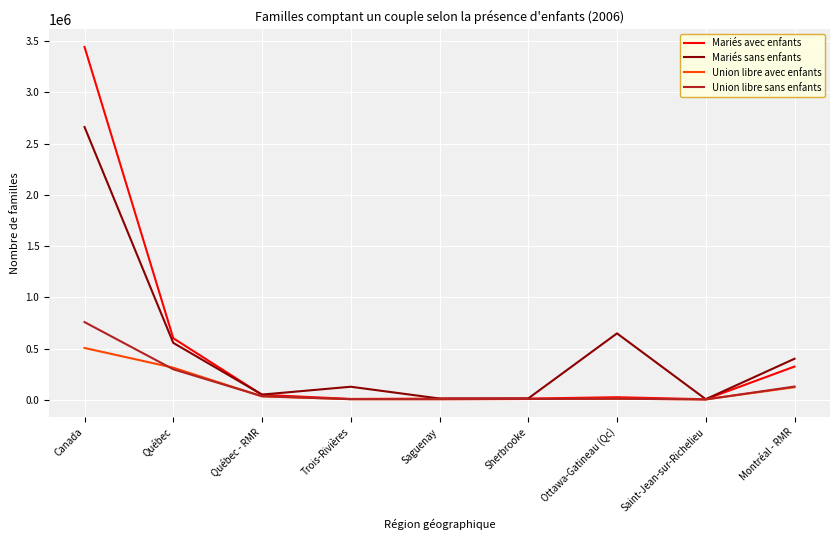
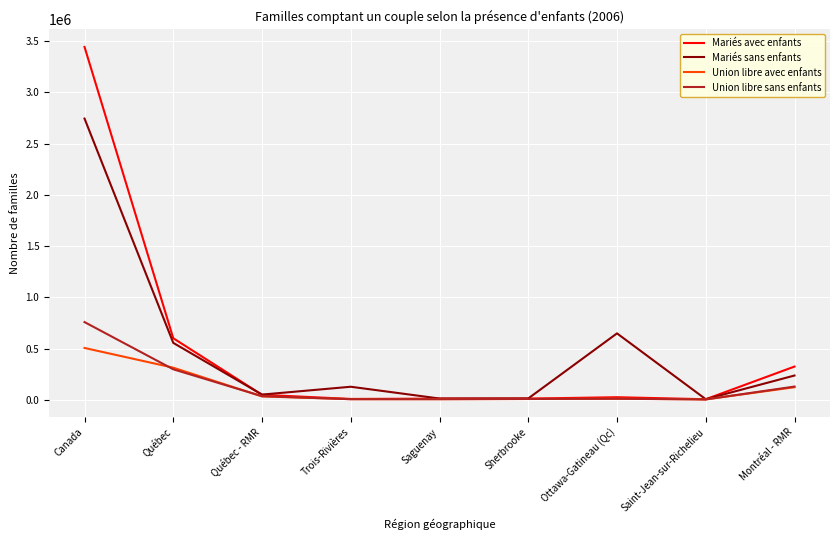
  {
    "Mariés avec enfants": {
      "Canada": 3440000,
      "Québec": 600000,
      "Montréal - RMR": 320000
    },
    "Mariés sans enfants": {
-     "Canada": 2660000,
+     "Canada": 2740000,
      "Québec": 560000,
      "Trois-Rivières": 130000,
      "Ottawa-Gatineau (Qc)": 650000,
-     "Montréal - RMR": 400000
+     "Montréal - RMR": 240000
    },
    "Union libre avec enfants": {
      "Canada": 510000
    },
    "Union libre sans enfants": {
      "Canada": 760000
    }
  }
